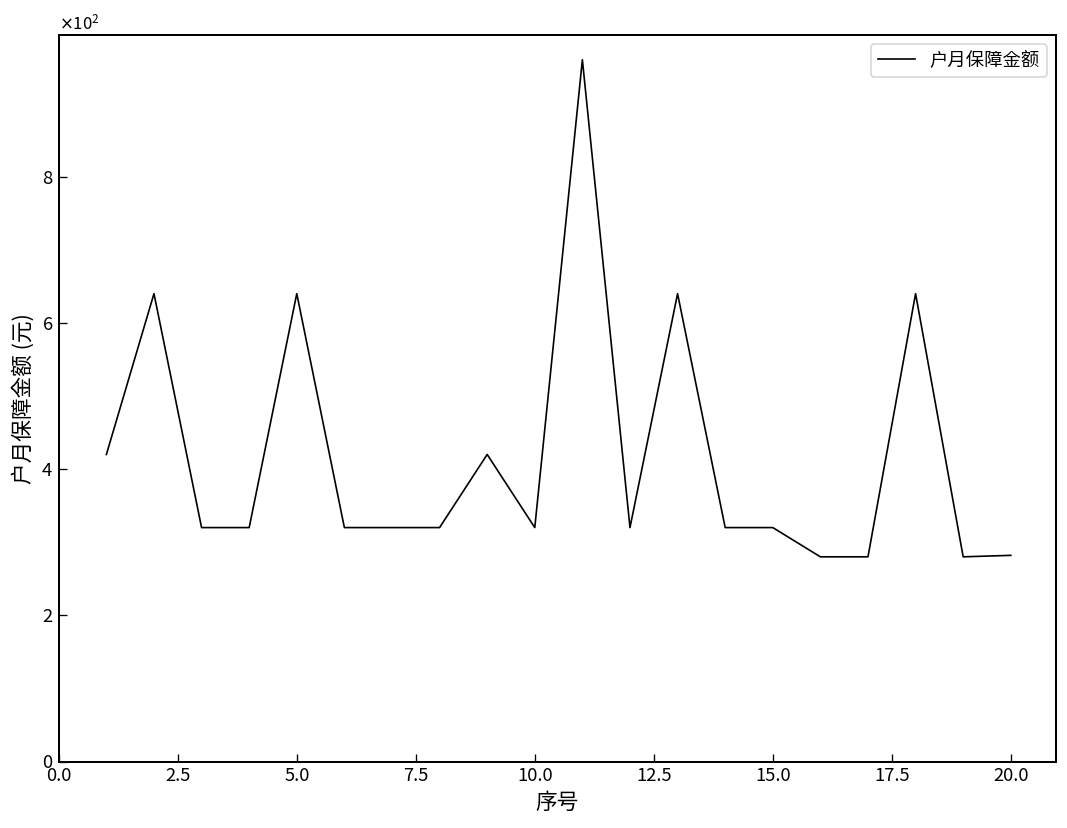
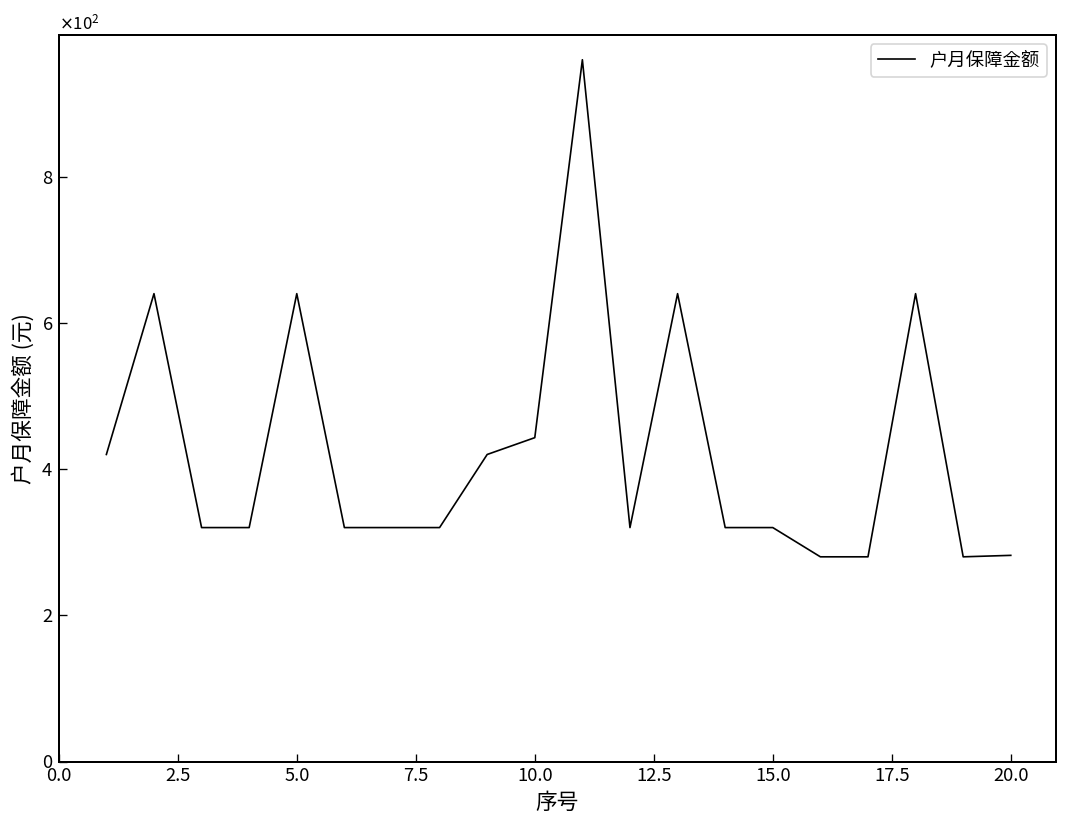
  {
    "5.0": 640,
-   "10.0": 320,
+   "10.0": 440,
    "15.0": 320,
    "20.0": 280
  }
